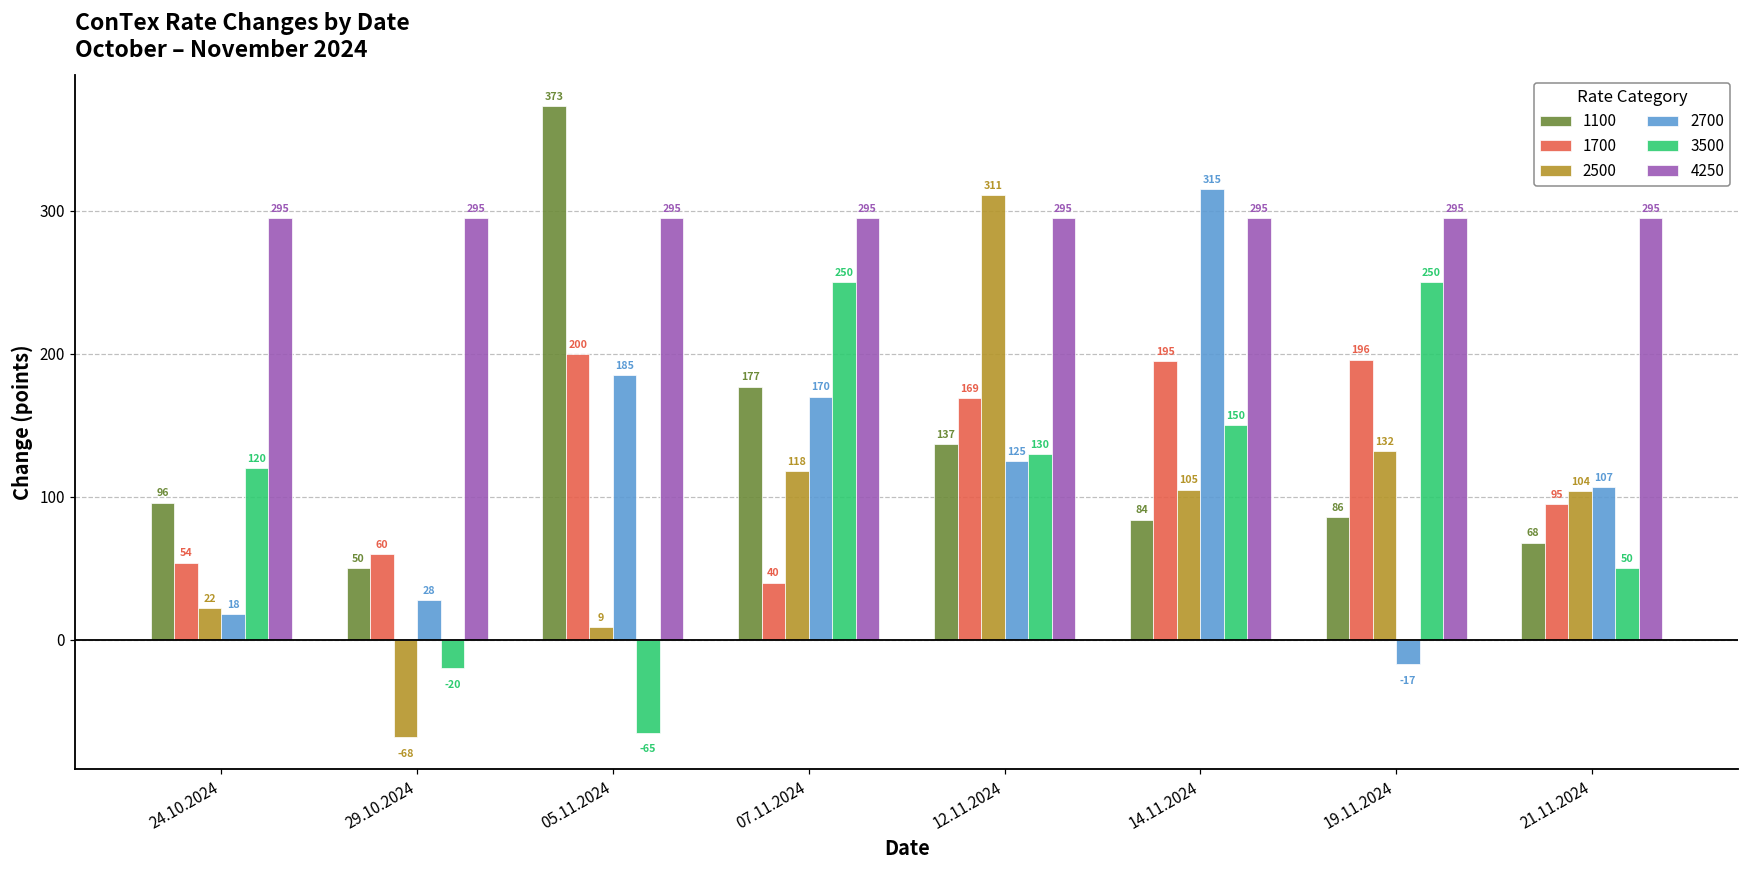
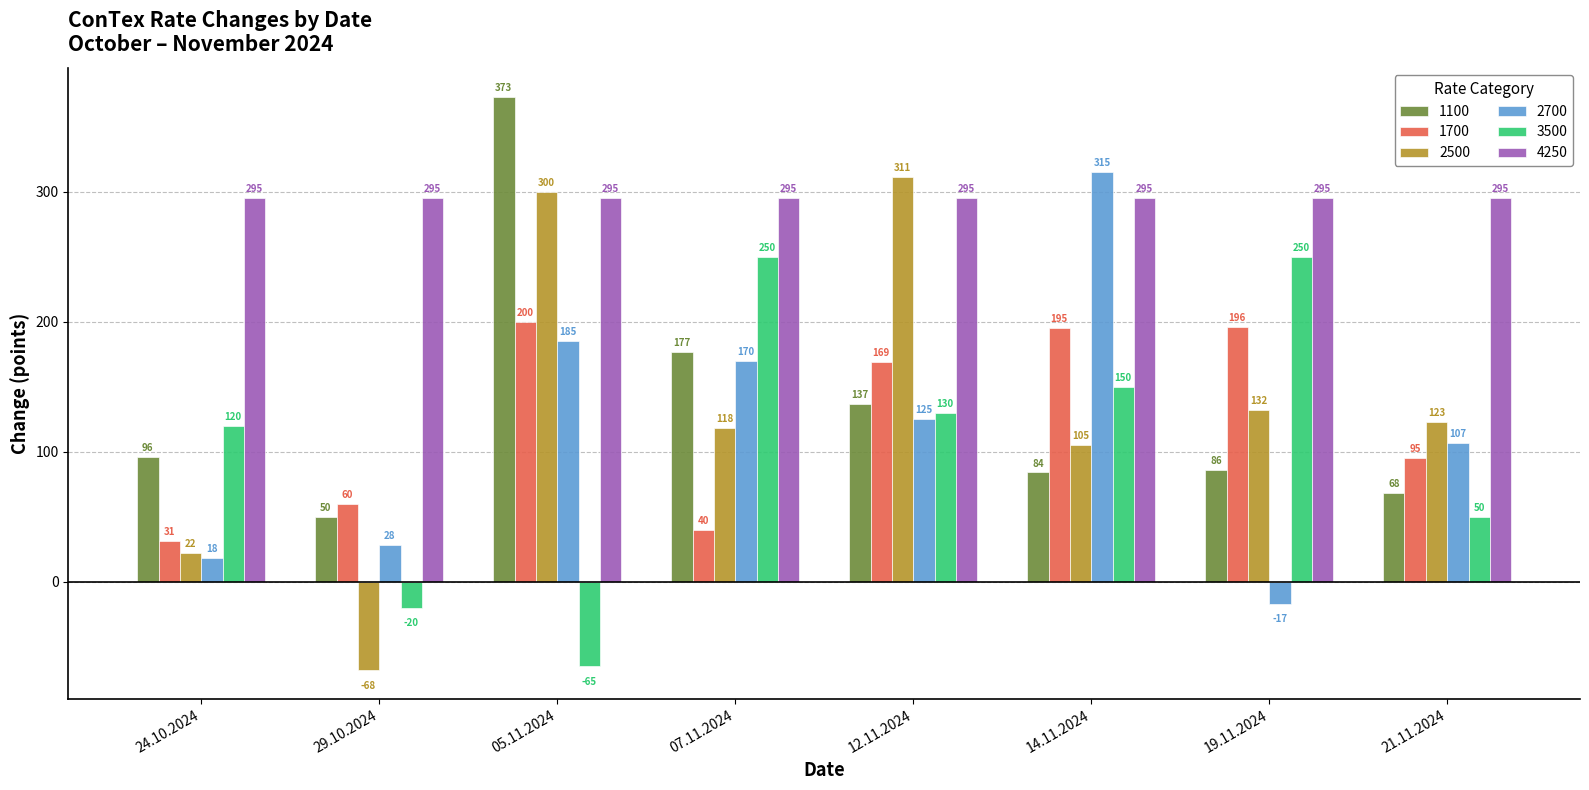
  {
    "1100": {
      "24.10.2024": 96,
      "29.10.2024": 50,
      "05.11.2024": 373,
      "07.11.2024": 177,
      "12.11.2024": 137,
      "14.11.2024": 84,
      "19.11.2024": 86,
      "21.11.2024": 68
    },
    "1700": {
-     "24.10.2024": 54,
+     "24.10.2024": 31,
      "29.10.2024": 60,
      "05.11.2024": 200,
      "07.11.2024": 40,
      "12.11.2024": 169,
      "14.11.2024": 195,
      "19.11.2024": 196,
      "21.11.2024": 95
    },
    "2500": {
      "24.10.2024": 22,
      "29.10.2024": -68,
-     "05.11.2024": 9,
+     "05.11.2024": 300,
      "07.11.2024": 118,
      "12.11.2024": 311,
      "14.11.2024": 105,
      "19.11.2024": 132,
-     "21.11.2024": 104
+     "21.11.2024": 123
    },
    "2700": {
      "24.10.2024": 18,
      "29.10.2024": 28,
      "05.11.2024": 185,
      "07.11.2024": 170,
      "12.11.2024": 125,
      "14.11.2024": 315,
      "19.11.2024": -17,
      "21.11.2024": 107
    },
    "3500": {
      "24.10.2024": 120,
      "29.10.2024": -20,
      "05.11.2024": -65,
      "07.11.2024": 250,
      "12.11.2024": 130,
      "14.11.2024": 150,
      "19.11.2024": 250,
      "21.11.2024": 50
    },
    "4250": {
      "24.10.2024": 295,
      "29.10.2024": 295,
      "05.11.2024": 295,
      "07.11.2024": 295,
      "12.11.2024": 295,
      "14.11.2024": 295,
      "19.11.2024": 295,
      "21.11.2024": 295
    }
  }
